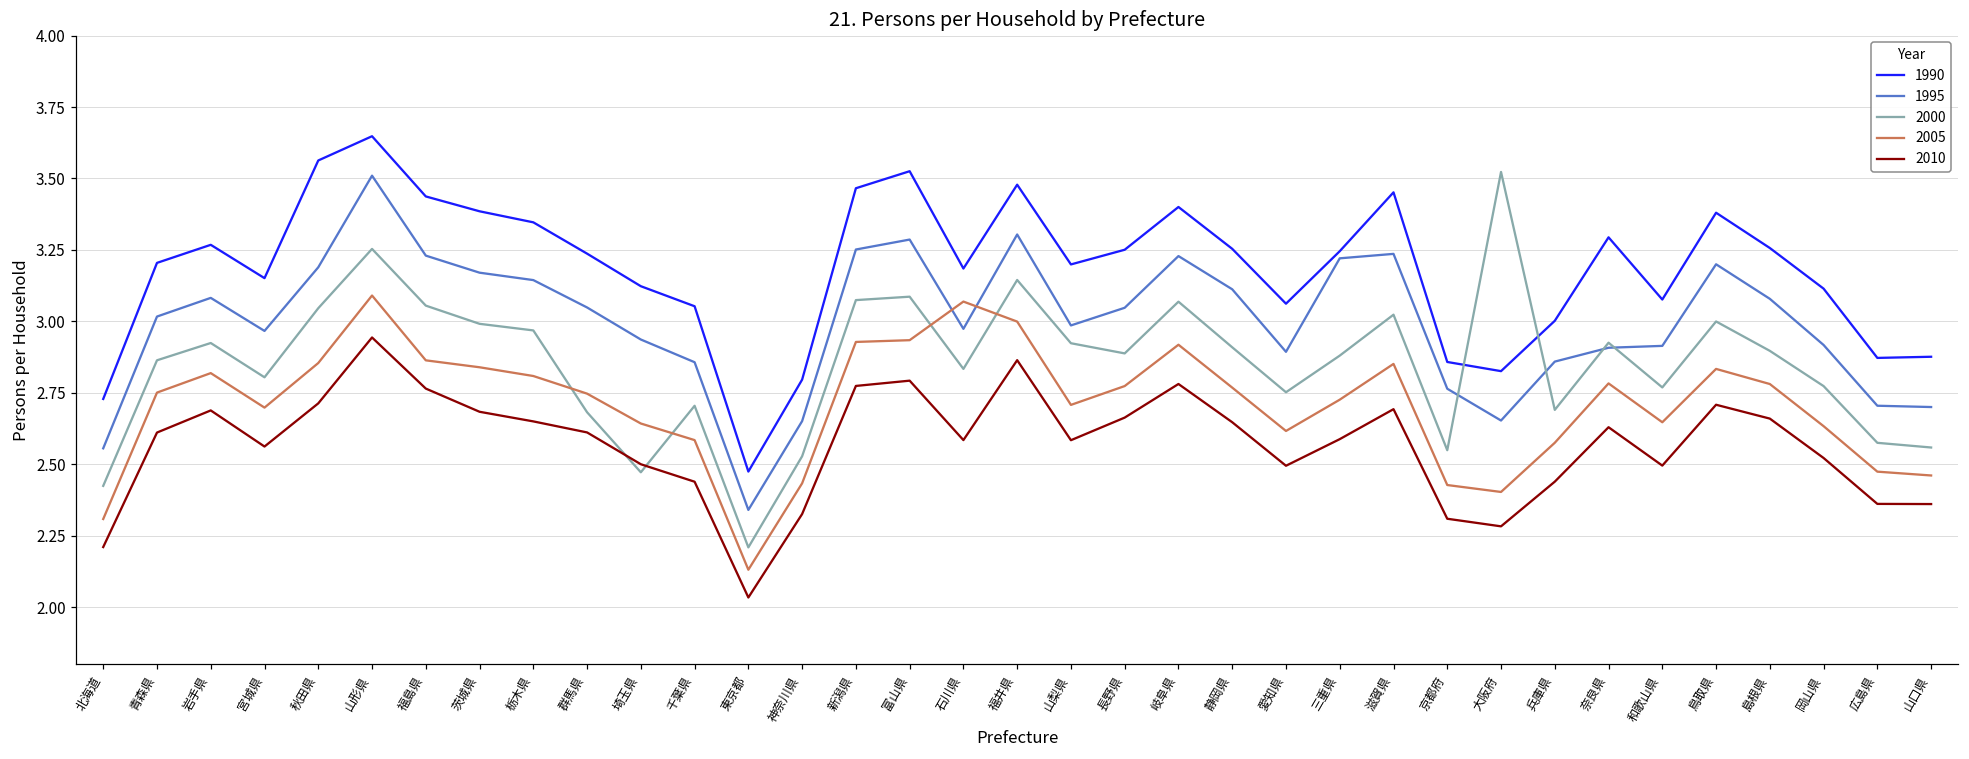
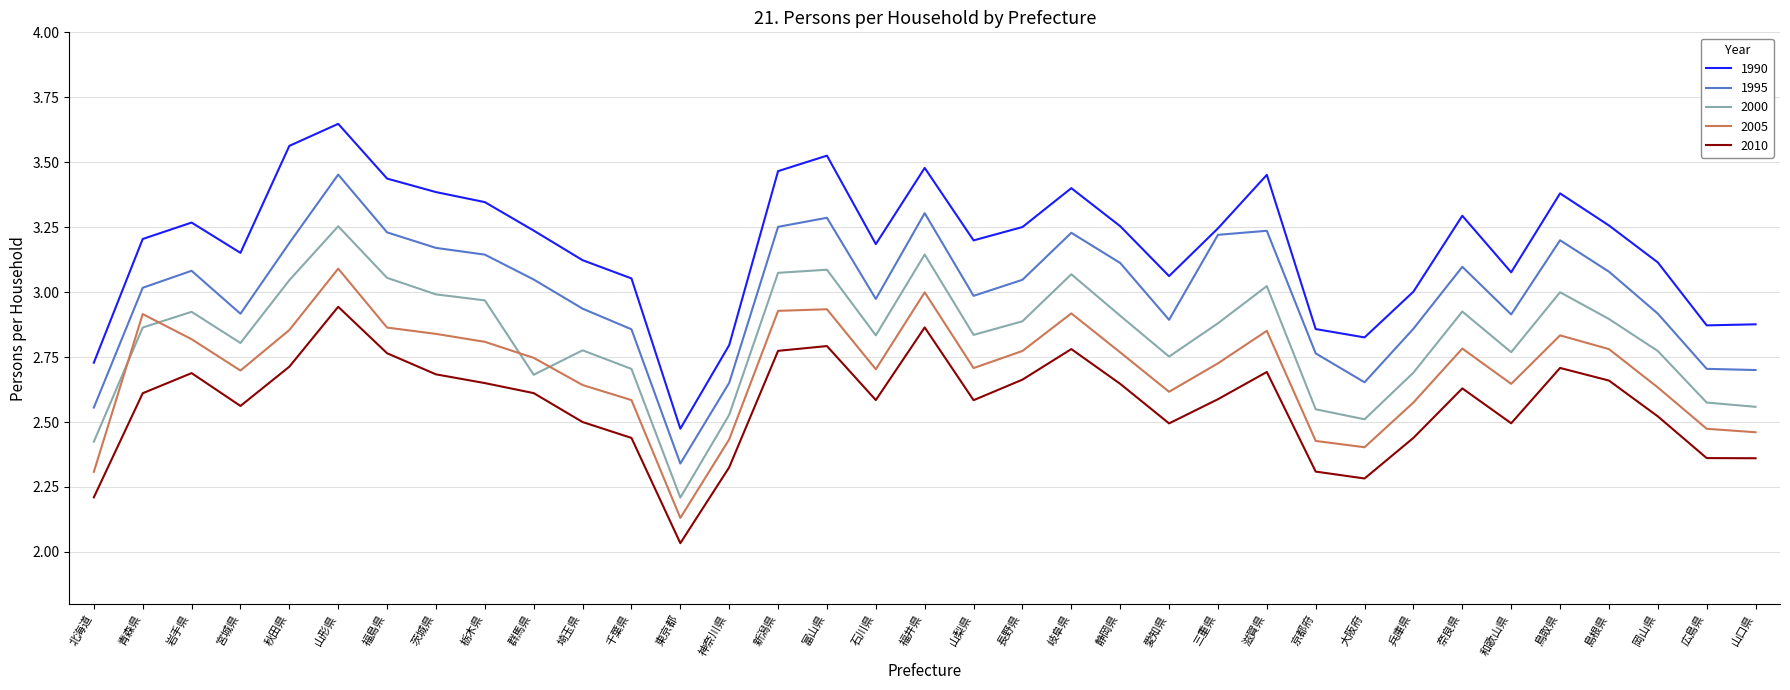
  {
    "1990": {
      "北海道": 2.73,
      "青森県": 3.20,
      "岩手県": 3.27,
      "宮城県": 3.15,
      "秋田県": 3.56,
      "山形県": 3.65,
      "福島県": 3.44,
      "茨城県": 3.39,
      "栃木県": 3.35,
      "群馬県": 3.24,
      "埼玉県": 3.12,
      "千葉県": 3.05,
      "東京都": 2.47,
      "神奈川県": 2.80,
      "新潟県": 3.47,
      "富山県": 3.53,
      "石川県": 3.18,
      "福井県": 3.48,
      "山梨県": 3.20,
      "長野県": 3.25,
      "岐阜県": 3.40,
      "静岡県": 3.25,
      "愛知県": 3.06,
      "三重県": 3.25,
      "滋賀県": 3.45,
      "京都府": 2.86,
      "大阪府": 2.83,
      "兵庫県": 3.00,
      "奈良県": 3.29,
      "和歌山県": 3.08,
      "鳥取県": 3.38,
      "島根県": 3.26,
      "岡山県": 3.11,
      "広島県": 2.87,
      "山口県": 2.88
    },
    "1995": {
      "北海道": 2.56,
      "青森県": 3.02,
      "岩手県": 3.08,
-     "宮城県": 2.97,
+     "宮城県": 2.92,
      "秋田県": 3.19,
-     "山形県": 3.51,
+     "山形県": 3.45,
      "福島県": 3.23,
      "茨城県": 3.17,
      "栃木県": 3.14,
      "群馬県": 3.05,
      "埼玉県": 2.94,
      "千葉県": 2.86,
      "東京都": 2.34,
      "神奈川県": 2.65,
      "新潟県": 3.25,
      "富山県": 3.29,
      "石川県": 2.97,
      "福井県": 3.30,
      "山梨県": 2.99,
      "長野県": 3.05,
      "岐阜県": 3.23,
      "静岡県": 3.11,
      "愛知県": 2.89,
      "三重県": 3.22,
      "滋賀県": 3.24,
      "京都府": 2.76,
      "大阪府": 2.65,
      "兵庫県": 2.86,
-     "奈良県": 2.91,
+     "奈良県": 3.10,
      "和歌山県": 2.91,
      "鳥取県": 3.20,
      "島根県": 3.08,
      "岡山県": 2.92,
      "広島県": 2.70,
      "山口県": 2.70
    },
    "2000": {
      "北海道": 2.42,
      "青森県": 2.86,
      "岩手県": 2.92,
      "宮城県": 2.80,
      "秋田県": 3.05,
      "山形県": 3.25,
      "福島県": 3.05,
      "茨城県": 2.99,
      "栃木県": 2.97,
      "群馬県": 2.68,
-     "埼玉県": 2.47,
+     "埼玉県": 2.78,
      "千葉県": 2.70,
      "東京都": 2.21,
      "神奈川県": 2.53,
      "新潟県": 3.07,
      "富山県": 3.09,
      "石川県": 2.83,
      "福井県": 3.14,
-     "山梨県": 2.92,
+     "山梨県": 2.84,
      "長野県": 2.89,
      "岐阜県": 3.07,
      "静岡県": 2.91,
      "愛知県": 2.75,
      "三重県": 2.88,
      "滋賀県": 3.02,
      "京都府": 2.55,
-     "大阪府": 3.52,
+     "大阪府": 2.51,
      "兵庫県": 2.69,
      "奈良県": 2.93,
      "和歌山県": 2.77,
      "鳥取県": 3.00,
      "島根県": 2.90,
      "岡山県": 2.77,
      "広島県": 2.57,
      "山口県": 2.56
    },
    "2005": {
      "北海道": 2.31,
-     "青森県": 2.75,
+     "青森県": 2.92,
      "岩手県": 2.82,
      "宮城県": 2.70,
      "秋田県": 2.85,
      "山形県": 3.09,
      "福島県": 2.86,
      "茨城県": 2.84,
      "栃木県": 2.81,
      "群馬県": 2.75,
      "埼玉県": 2.64,
      "千葉県": 2.58,
      "東京都": 2.13,
      "神奈川県": 2.43,
      "新潟県": 2.93,
      "富山県": 2.93,
-     "石川県": 3.07,
+     "石川県": 2.70,
      "福井県": 3.00,
      "山梨県": 2.71,
      "長野県": 2.77,
      "岐阜県": 2.92,
      "静岡県": 2.77,
      "愛知県": 2.62,
      "三重県": 2.73,
      "滋賀県": 2.85,
      "京都府": 2.43,
      "大阪府": 2.40,
      "兵庫県": 2.58,
      "奈良県": 2.78,
      "和歌山県": 2.65,
      "鳥取県": 2.83,
      "島根県": 2.78,
      "岡山県": 2.63,
      "広島県": 2.47,
      "山口県": 2.46
    },
    "2010": {
      "北海道": 2.21,
      "青森県": 2.61,
      "岩手県": 2.69,
      "宮城県": 2.56,
      "秋田県": 2.71,
      "山形県": 2.94,
      "福島県": 2.76,
      "茨城県": 2.68,
      "栃木県": 2.65,
      "群馬県": 2.61,
      "埼玉県": 2.50,
      "千葉県": 2.44,
      "東京都": 2.03,
      "神奈川県": 2.33,
      "新潟県": 2.77,
      "富山県": 2.79,
      "石川県": 2.58,
      "福井県": 2.86,
      "山梨県": 2.58,
      "長野県": 2.66,
      "岐阜県": 2.78,
      "静岡県": 2.65,
      "愛知県": 2.49,
      "三重県": 2.59,
      "滋賀県": 2.69,
      "京都府": 2.31,
      "大阪府": 2.28,
      "兵庫県": 2.44,
      "奈良県": 2.63,
      "和歌山県": 2.50,
      "鳥取県": 2.71,
      "島根県": 2.66,
      "岡山県": 2.52,
      "広島県": 2.36,
      "山口県": 2.36
    }
  }
